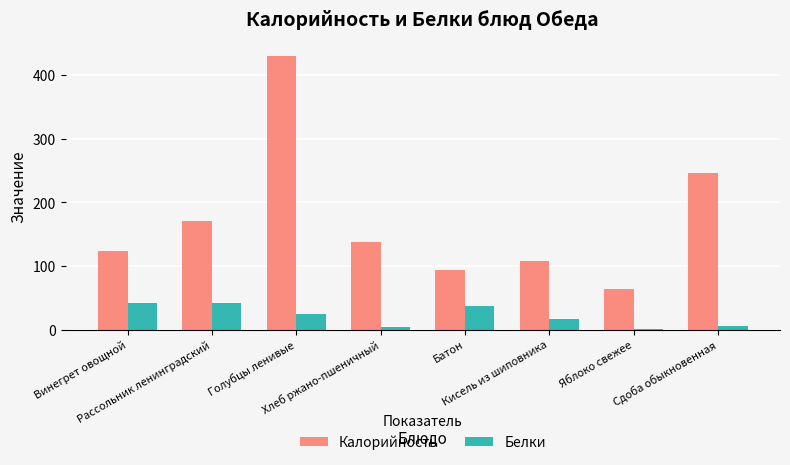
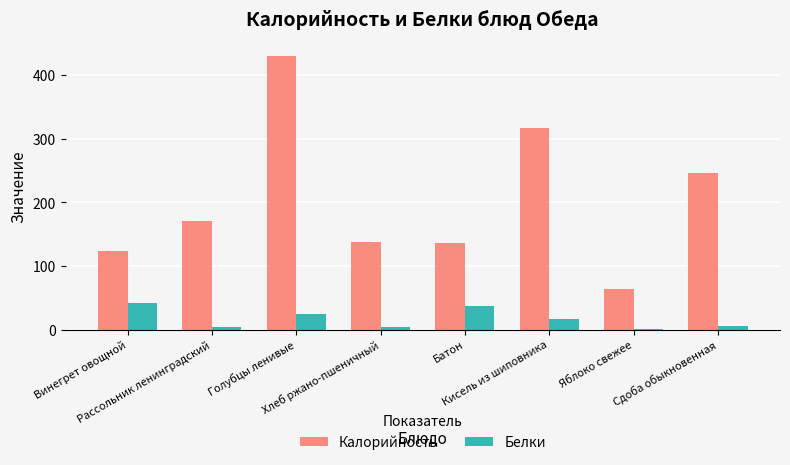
  {
    "Калорийность": {
      "Винегрет овощной": 120,
      "Рассольник ленинградский": 170,
      "Голубцы ленивые": 430,
      "Хлеб ржано-пшеничный": 140,
-     "Батон": 90,
-     "Кисель из шиповника": 110,
+     "Батон": 140,
+     "Кисель из шиповника": 320,
      "Яблоко свежее": 60,
      "Сдоба обыкновенная": 250
    },
    "Белки": {
      "Винегрет овощной": 40,
-     "Рассольник ленинградский": 40,
+     "Рассольник ленинградский": 0,
      "Голубцы ленивые": 20,
      "Хлеб ржано-пшеничный": 0,
      "Батон": 40,
      "Кисель из шиповника": 20,
      "Сдоба обыкновенная": 10
    }
  }
